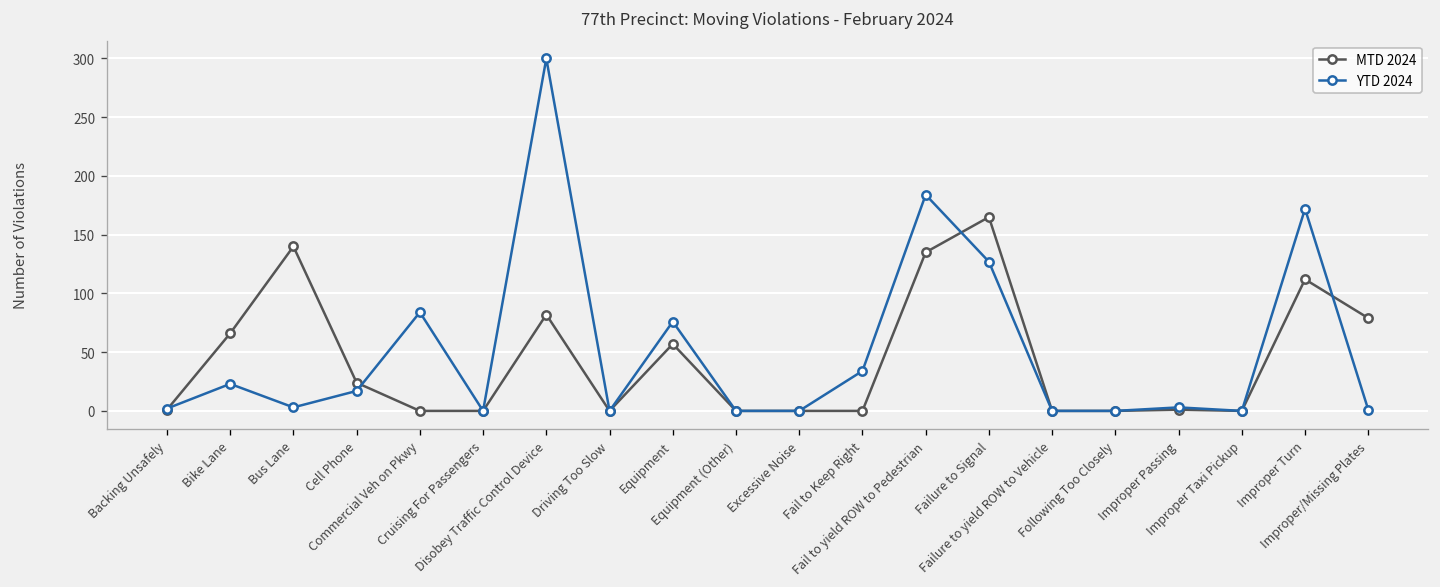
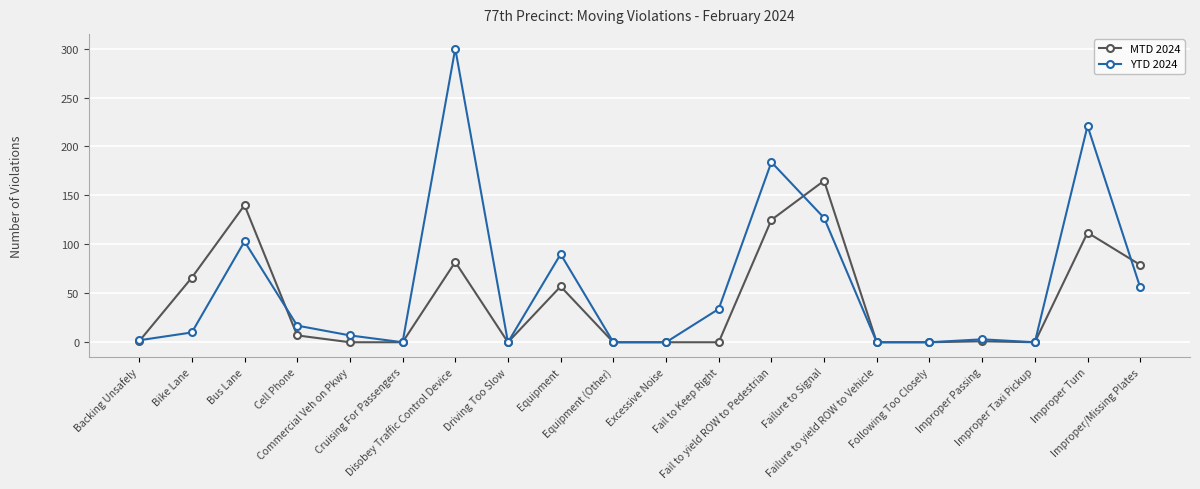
  {
    "MTD 2024": {
      "Bike Lane": 70,
      "Bus Lane": 140,
-     "Cell Phone": 20,
+     "Cell Phone": 10,
      "Commercial Veh on Pkwy": 0,
      "Disobey Traffic Control Device": 80,
      "Equipment": 60,
      "Fail to Keep Right": 0,
-     "Fail to yield ROW to Pedestrian": 140,
+     "Fail to yield ROW to Pedestrian": 130,
      "Failure to Signal": 170,
      "Improper Turn": 110,
      "Improper/Missing Plates": 80
    },
    "YTD 2024": {
-     "Bike Lane": 20,
-     "Bus Lane": 0,
+     "Bike Lane": 10,
+     "Bus Lane": 100,
      "Cell Phone": 20,
-     "Commercial Veh on Pkwy": 80,
+     "Commercial Veh on Pkwy": 10,
      "Disobey Traffic Control Device": 300,
-     "Equipment": 80,
+     "Equipment": 90,
      "Fail to Keep Right": 30,
      "Fail to yield ROW to Pedestrian": 180,
      "Failure to Signal": 130,
-     "Improper Turn": 170,
-     "Improper/Missing Plates": 0
+     "Improper Turn": 220,
+     "Improper/Missing Plates": 60
    }
  }
